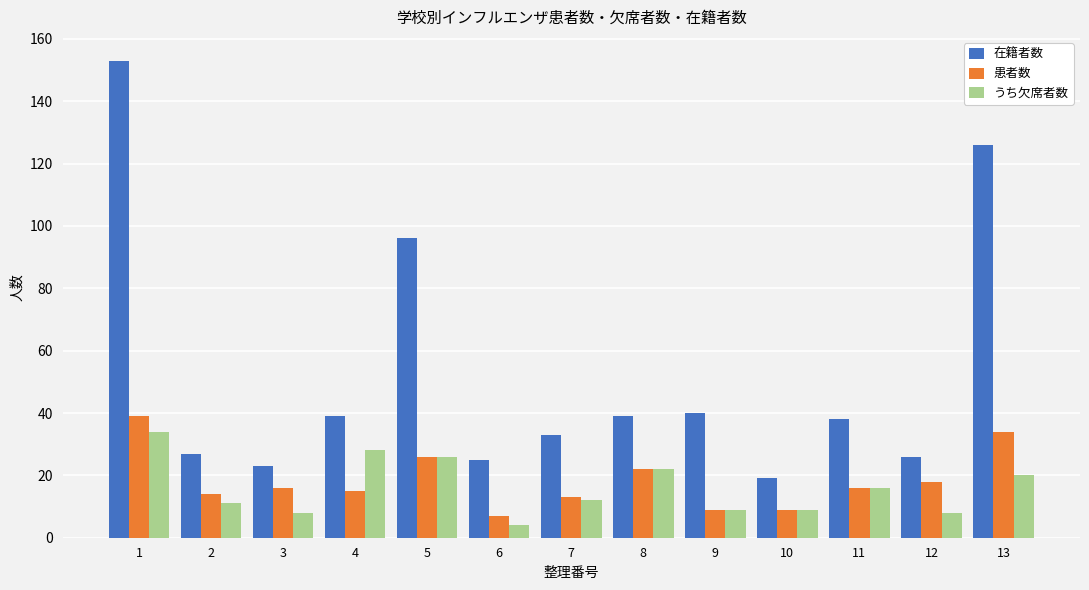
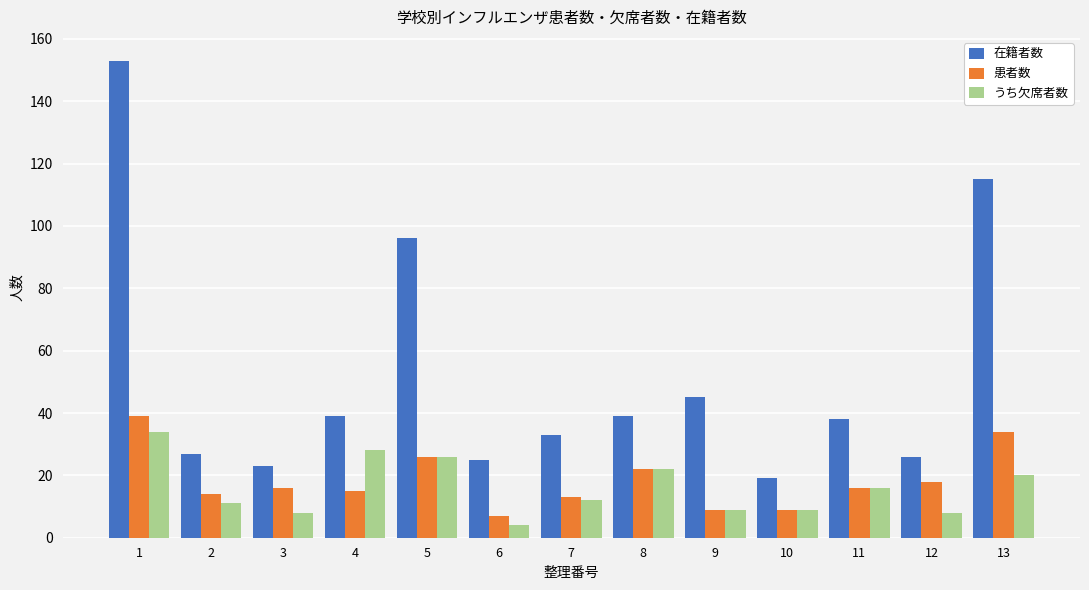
  {
    "在籍者数": {
      "1": 153,
      "2": 27,
      "3": 23,
      "4": 39,
      "5": 96,
      "6": 25,
      "7": 33,
      "8": 39,
-     "9": 40,
+     "9": 45,
      "10": 19,
      "11": 38,
      "12": 26,
-     "13": 126
+     "13": 115
    },
    "患者数": {
      "1": 39,
      "2": 14,
      "3": 16,
      "4": 15,
      "5": 26,
      "6": 7,
      "7": 13,
      "8": 22,
      "9": 9,
      "10": 9,
      "11": 16,
      "12": 18,
      "13": 34
    },
    "うち欠席者数": {
      "1": 34,
      "2": 11,
      "3": 8,
      "4": 28,
      "5": 26,
      "6": 4,
      "7": 12,
      "8": 22,
      "9": 9,
      "10": 9,
      "11": 16,
      "12": 8,
      "13": 20
    }
  }
